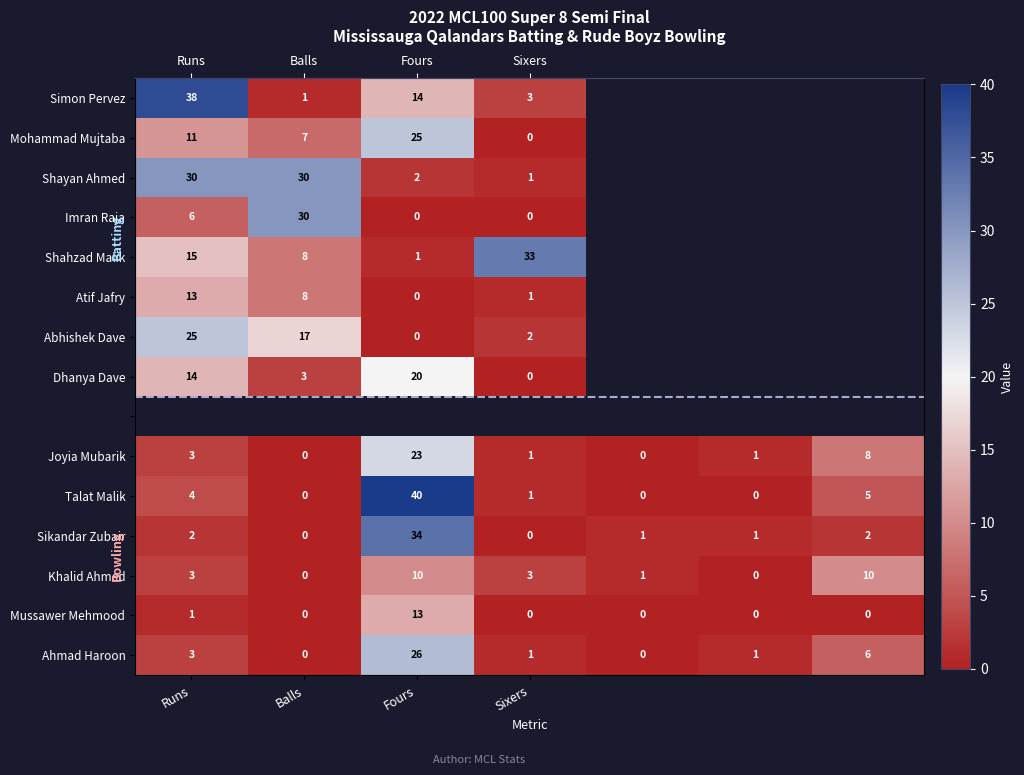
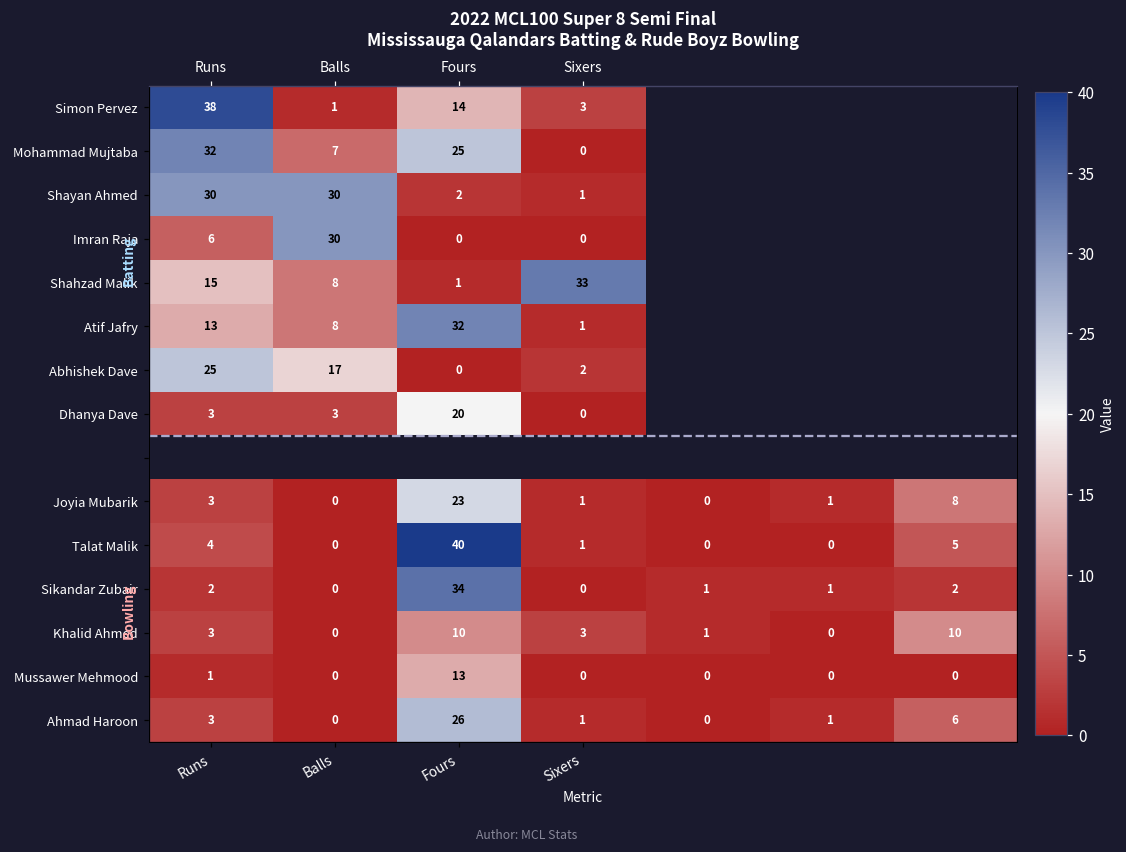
  {
    "Simon Pervez": {
      "Runs": 38,
      "Balls": 1,
      "Fours": 14,
      "Sixers": 3
    },
    "Mohammad Mujtaba": {
-     "Runs": 11,
+     "Runs": 32,
      "Balls": 7,
      "Fours": 25,
      "Sixers": 0
    },
    "Shayan Ahmed": {
      "Runs": 30,
      "Balls": 30,
      "Fours": 2,
      "Sixers": 1
    },
    "Imran Raja": {
      "Runs": 6,
      "Balls": 30,
      "Fours": 0,
      "Sixers": 0
    },
    "Shahzad Malik": {
      "Runs": 15,
      "Balls": 8,
      "Fours": 1,
      "Sixers": 33
    },
    "Atif Jafry": {
      "Runs": 13,
      "Balls": 8,
-     "Fours": 0,
+     "Fours": 32,
      "Sixers": 1
    },
    "Abhishek Dave": {
      "Runs": 25,
      "Balls": 17,
      "Fours": 0,
      "Sixers": 2
    },
    "Dhanya Dave": {
-     "Runs": 14,
+     "Runs": 3,
      "Balls": 3,
      "Fours": 20,
      "Sixers": 0
    },
    "Joyia Mubarik": {
      "Runs": 3,
      "Balls": 0,
      "Fours": 23,
      "Sixers": 1
    },
    "Talat Malik": {
      "Runs": 4,
      "Balls": 0,
      "Fours": 40,
      "Sixers": 1
    },
    "Sikandar Zubair": {
      "Runs": 2,
      "Balls": 0,
      "Fours": 34,
      "Sixers": 0
    },
    "Khalid Ahmed": {
      "Runs": 3,
      "Balls": 0,
      "Fours": 10,
      "Sixers": 3
    },
    "Mussawer Mehmood": {
      "Runs": 1,
      "Balls": 0,
      "Fours": 13,
      "Sixers": 0
    },
    "Ahmad Haroon": {
      "Runs": 3,
      "Balls": 0,
      "Fours": 26,
      "Sixers": 1
    }
  }
